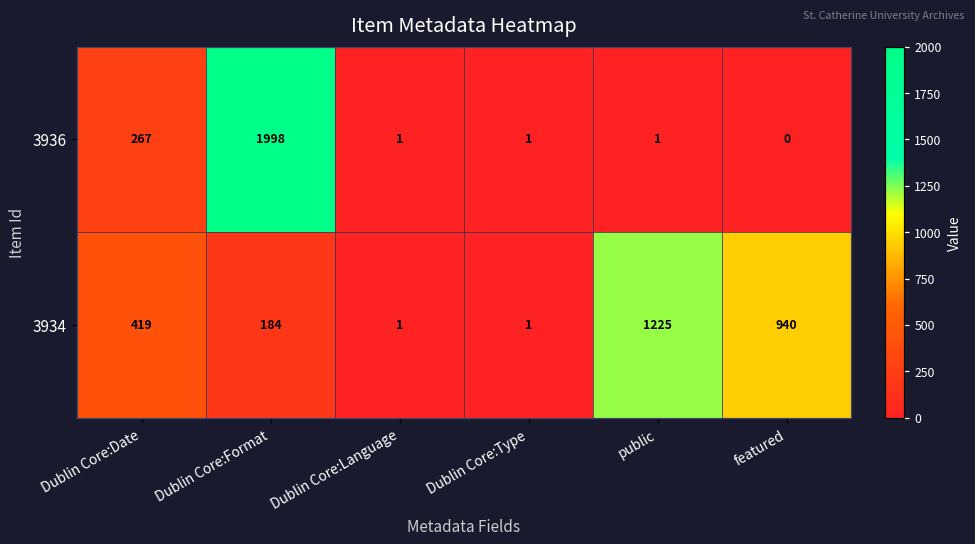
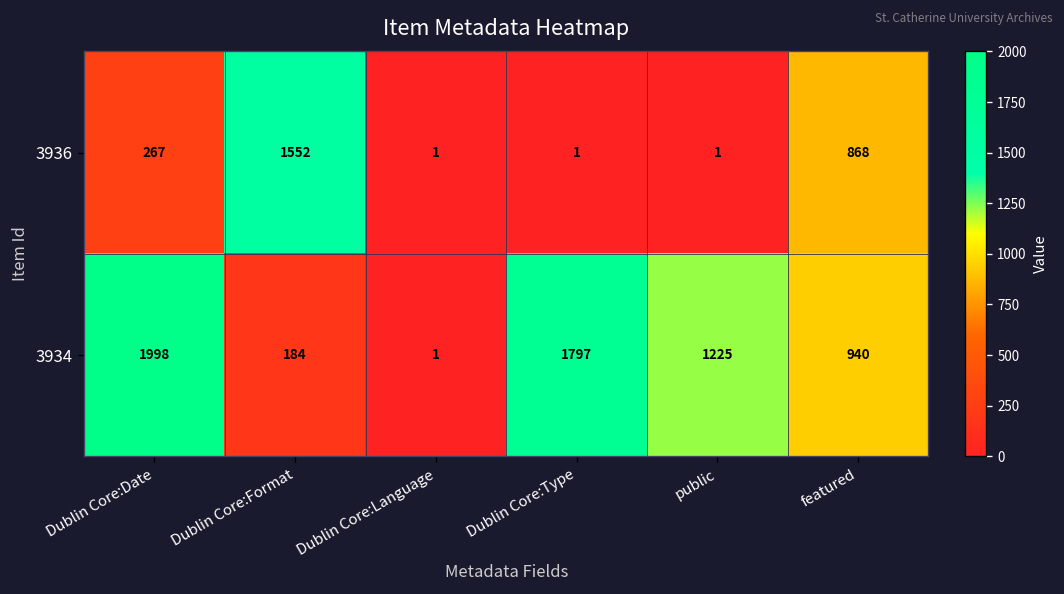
  {
    "3936": {
      "Dublin Core:Date": 267,
-     "Dublin Core:Format": 1998,
+     "Dublin Core:Format": 1552,
      "Dublin Core:Language": 1,
      "Dublin Core:Type": 1,
      "public": 1,
-     "featured": 0
+     "featured": 868
    },
    "3934": {
-     "Dublin Core:Date": 419,
+     "Dublin Core:Date": 1998,
      "Dublin Core:Format": 184,
      "Dublin Core:Language": 1,
-     "Dublin Core:Type": 1,
+     "Dublin Core:Type": 1797,
      "public": 1225,
      "featured": 940
    }
  }
